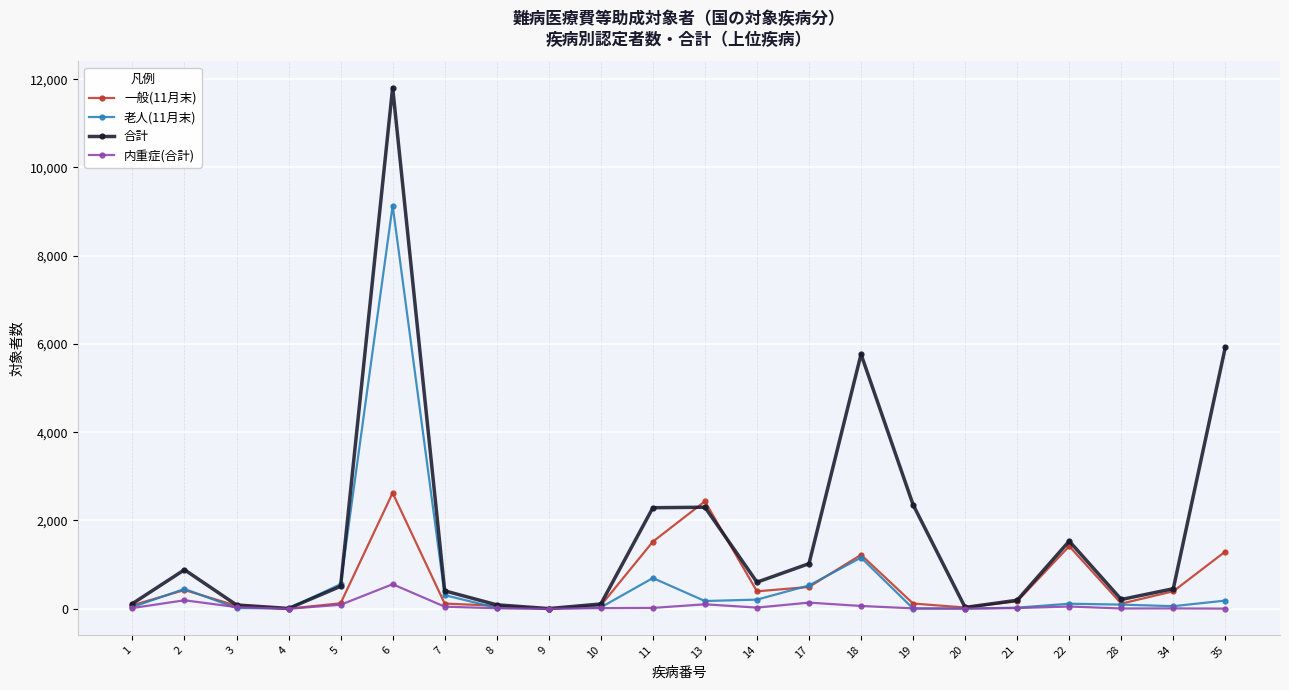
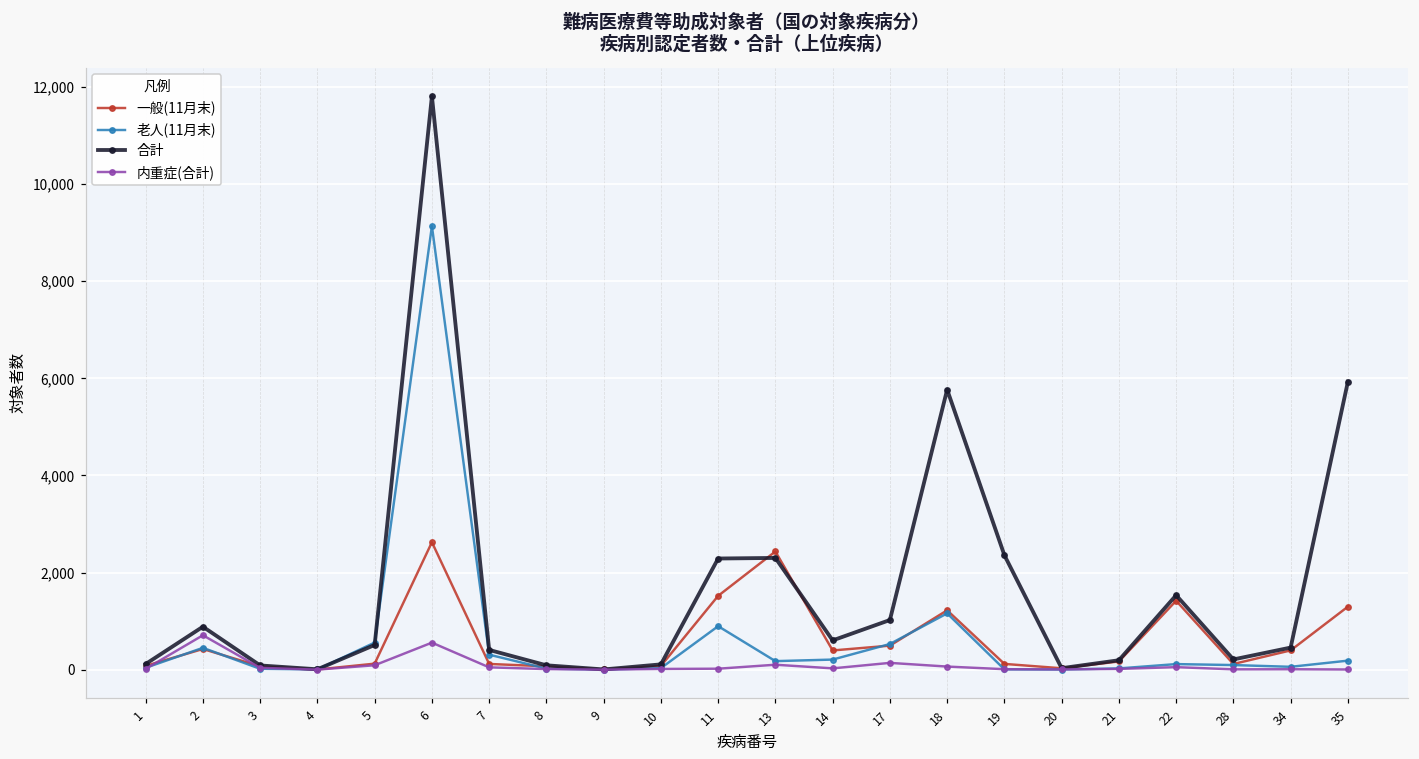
  {
    "一般(11月末)": {
      "6": "2,600",
      "7": "100",
      "11": "1,500",
      "13": "2,400",
      "14": "400",
      "18": "1,200",
      "19": "100",
      "22": "1,400",
      "34": "400",
      "35": "1,300"
    },
    "老人(11月末)": {
      "6": "9,100",
      "7": "300",
-     "11": "700",
+     "11": "900",
      "13": "200",
      "14": "200",
      "18": "1,200",
      "22": "100",
      "35": "200"
    },
    "合計": {
      "2": "900",
      "6": "11,800",
      "7": "400",
      "11": "2,300",
      "13": "2,300",
      "14": "600",
      "17": "1,000",
      "18": "5,800",
      "19": "2,400",
      "22": "1,500",
      "28": "200",
      "34": "500",
      "35": "5,900"
    },
    "内重症(合計)": {
-     "2": "200",
+     "2": "700",
      "6": "600",
      "7": "0",
      "11": "0",
      "13": "100",
      "14": "0",
      "17": "100",
      "18": "100",
      "22": "100",
      "28": "0",
      "35": "0"
    }
  }
